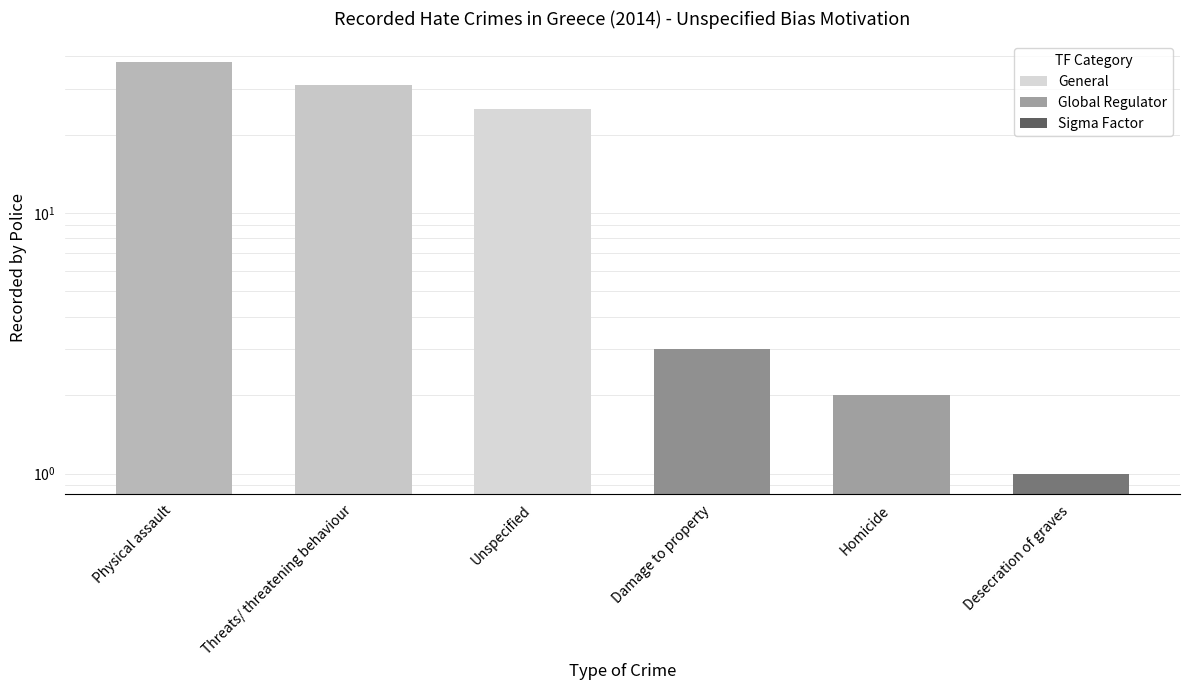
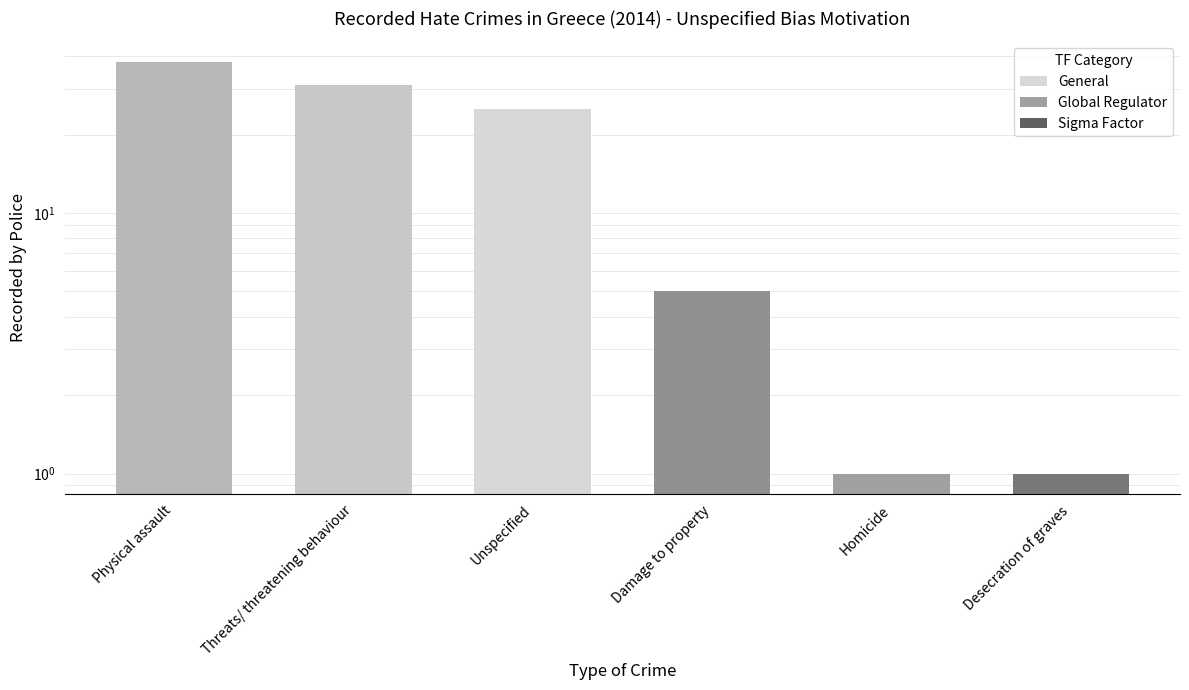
  {
    "Physical assault": 38,
    "Threats/ threatening behaviour": 31,
    "Unspecified": 25,
-   "Damage to property": 3,
-   "Homicide": 2,
+   "Damage to property": 5,
+   "Homicide": 1,
    "Desecration of graves": 1
  }
